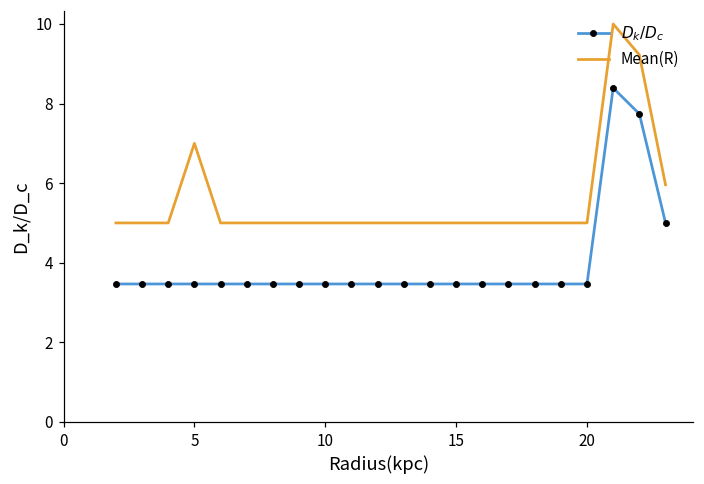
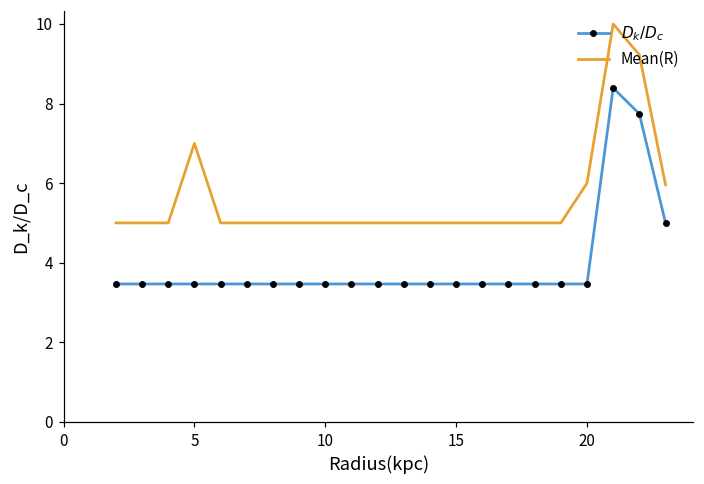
  {
    "Mean(R)": {
      "5": 7,
      "10": 5,
      "15": 5,
-     "20": 5
+     "20": 6
    }
  }
